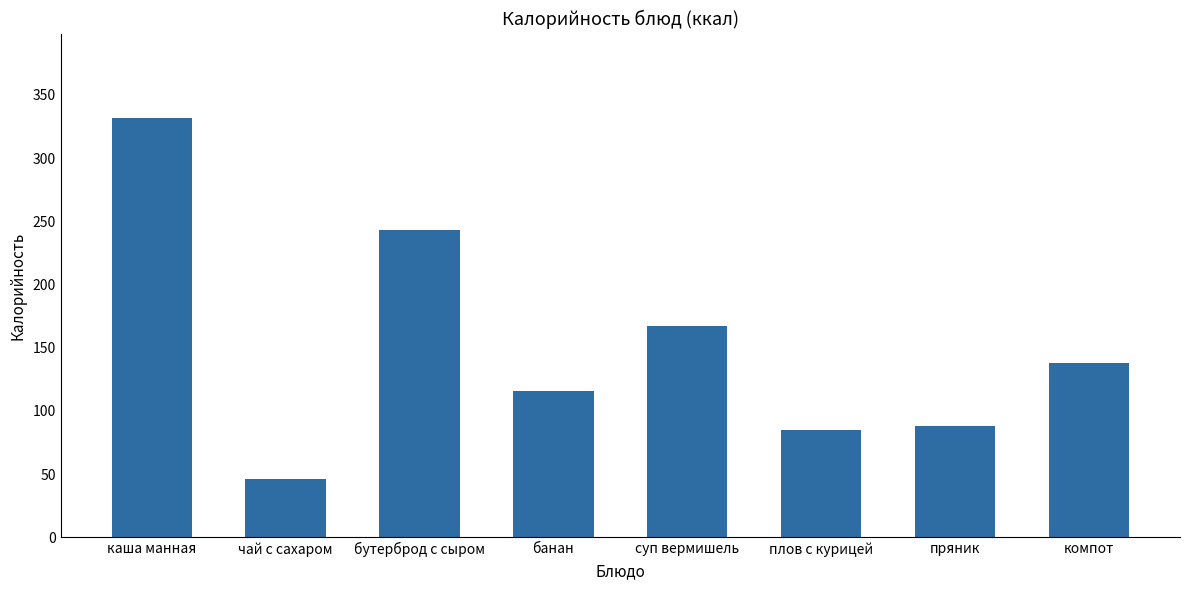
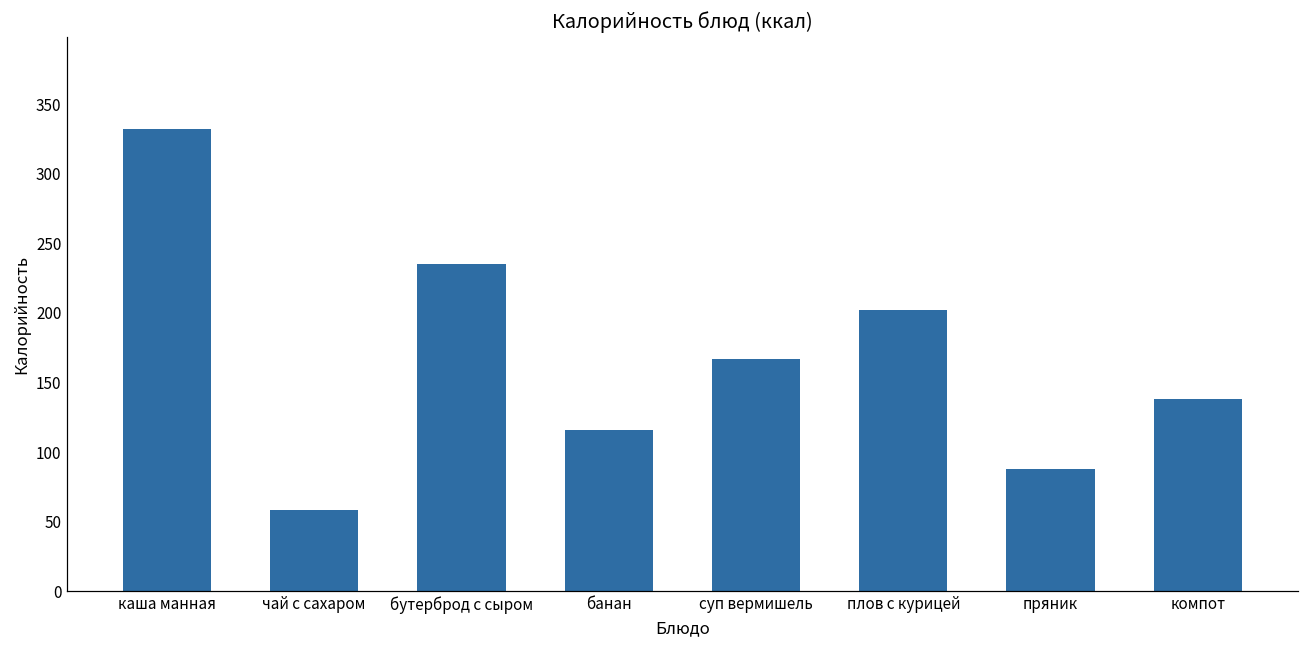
  {
    "каша манная": 332,
-   "чай с сахаром": 46,
-   "бутерброд с сыром": 243,
+   "чай с сахаром": 58,
+   "бутерброд с сыром": 235,
    "банан": 116,
    "суп вермишель": 167,
-   "плов с курицей": 85,
+   "плов с курицей": 202,
    "пряник": 88,
    "компот": 138
  }
